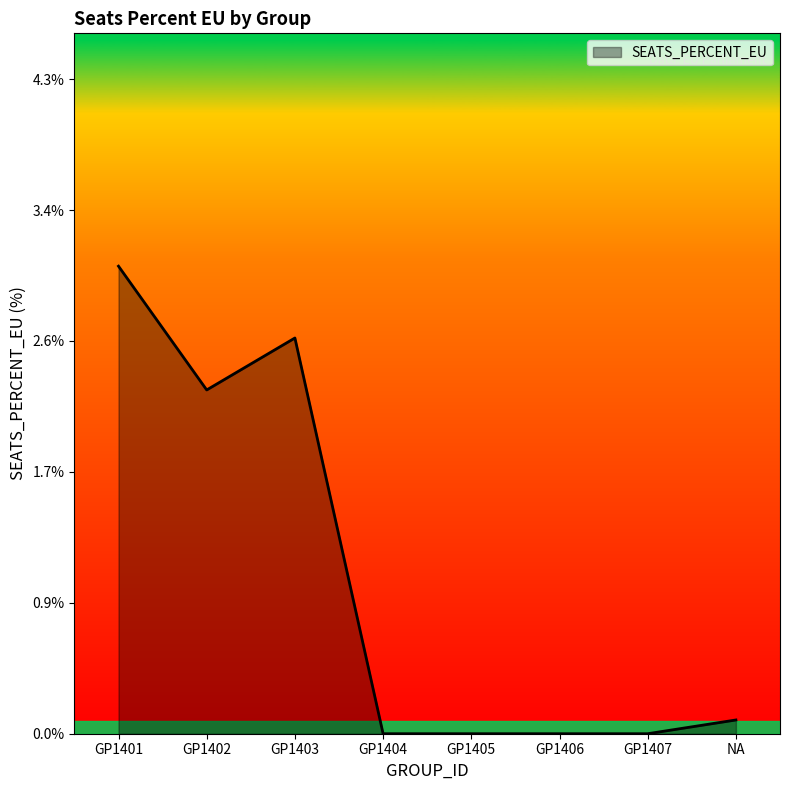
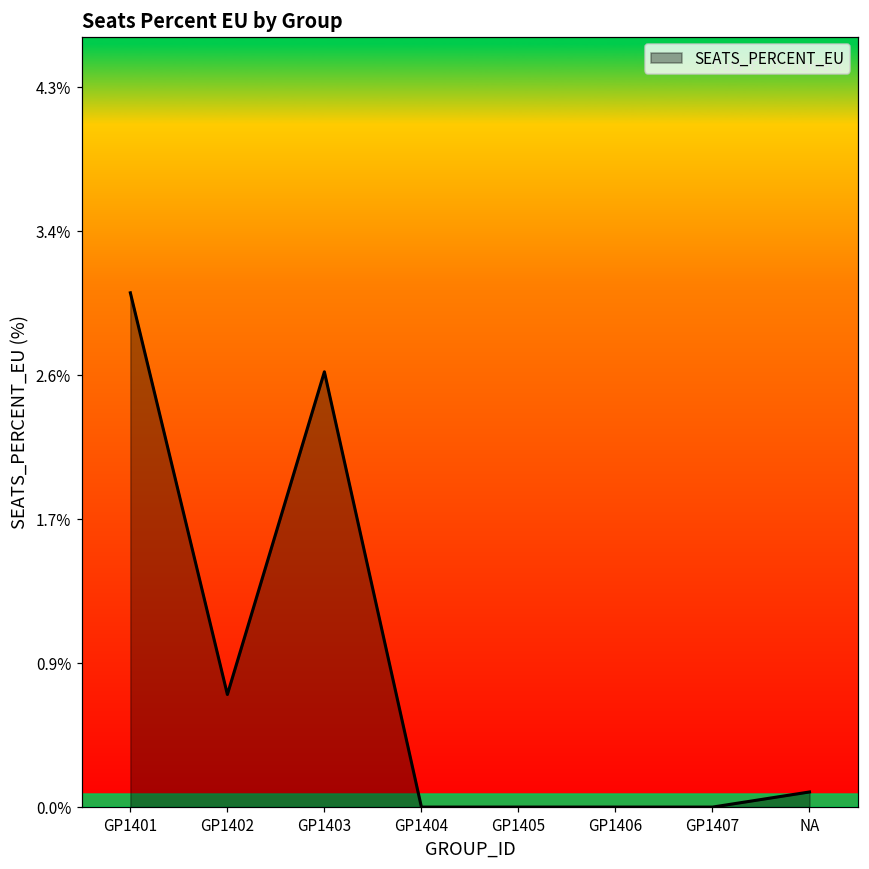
  {
    "GP1401": "3.06%",
-   "GP1402": "2.25%",
+   "GP1402": "0.67%",
    "GP1403": "2.59%",
    "NA": "0.09%"
  }
